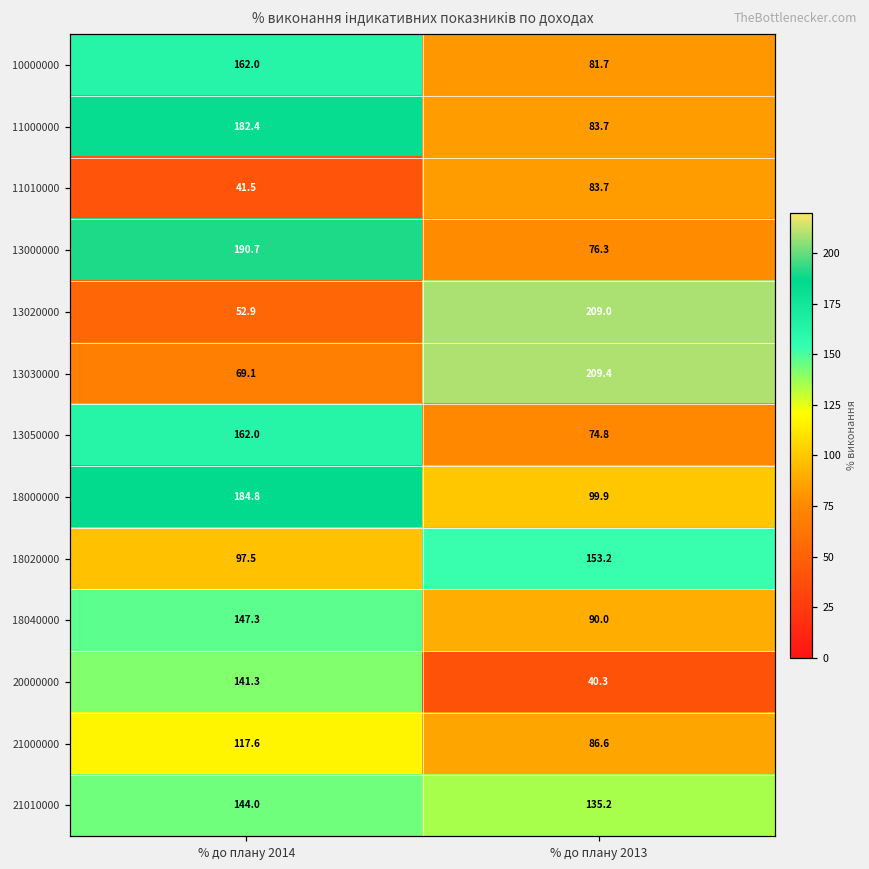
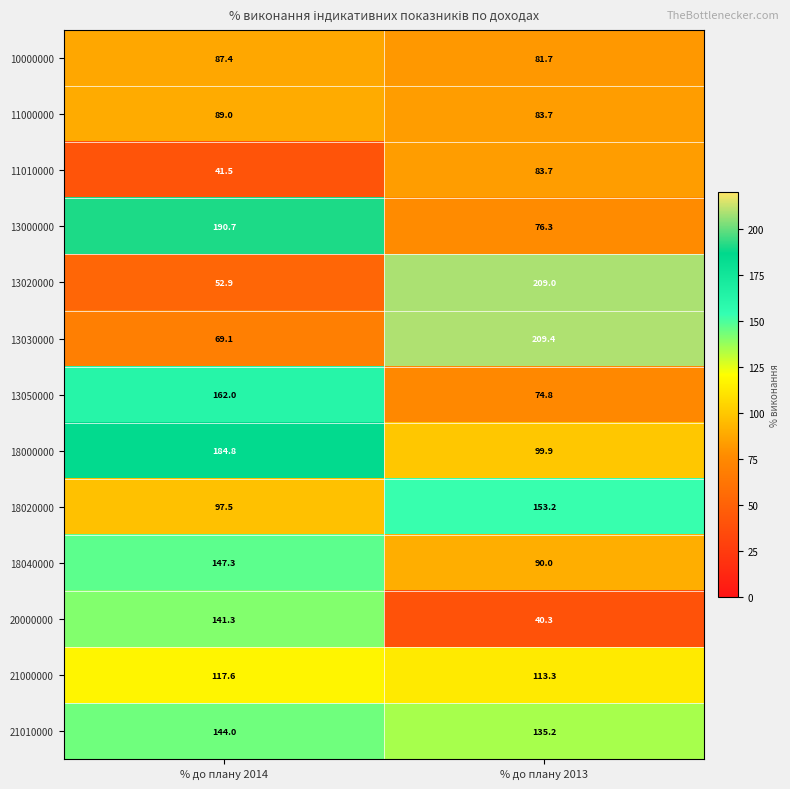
  {
    "10000000": {
-     "% до плану 2014": 162.0,
+     "% до плану 2014": 87.4,
      "% до плану 2013": 81.7
    },
    "11000000": {
-     "% до плану 2014": 182.4,
+     "% до плану 2014": 89.0,
      "% до плану 2013": 83.7
    },
    "11010000": {
      "% до плану 2014": 41.5,
      "% до плану 2013": 83.7
    },
    "13000000": {
      "% до плану 2014": 190.7,
      "% до плану 2013": 76.3
    },
    "13020000": {
      "% до плану 2014": 52.9,
      "% до плану 2013": 209.0
    },
    "13030000": {
      "% до плану 2014": 69.1,
      "% до плану 2013": 209.4
    },
    "13050000": {
      "% до плану 2014": 162.0,
      "% до плану 2013": 74.8
    },
    "18000000": {
      "% до плану 2014": 184.8,
      "% до плану 2013": 99.9
    },
    "18020000": {
      "% до плану 2014": 97.5,
      "% до плану 2013": 153.2
    },
    "18040000": {
      "% до плану 2014": 147.3,
      "% до плану 2013": 90.0
    },
    "20000000": {
      "% до плану 2014": 141.3,
      "% до плану 2013": 40.3
    },
    "21000000": {
      "% до плану 2014": 117.6,
-     "% до плану 2013": 86.6
+     "% до плану 2013": 113.3
    },
    "21010000": {
      "% до плану 2014": 144.0,
      "% до плану 2013": 135.2
    }
  }
